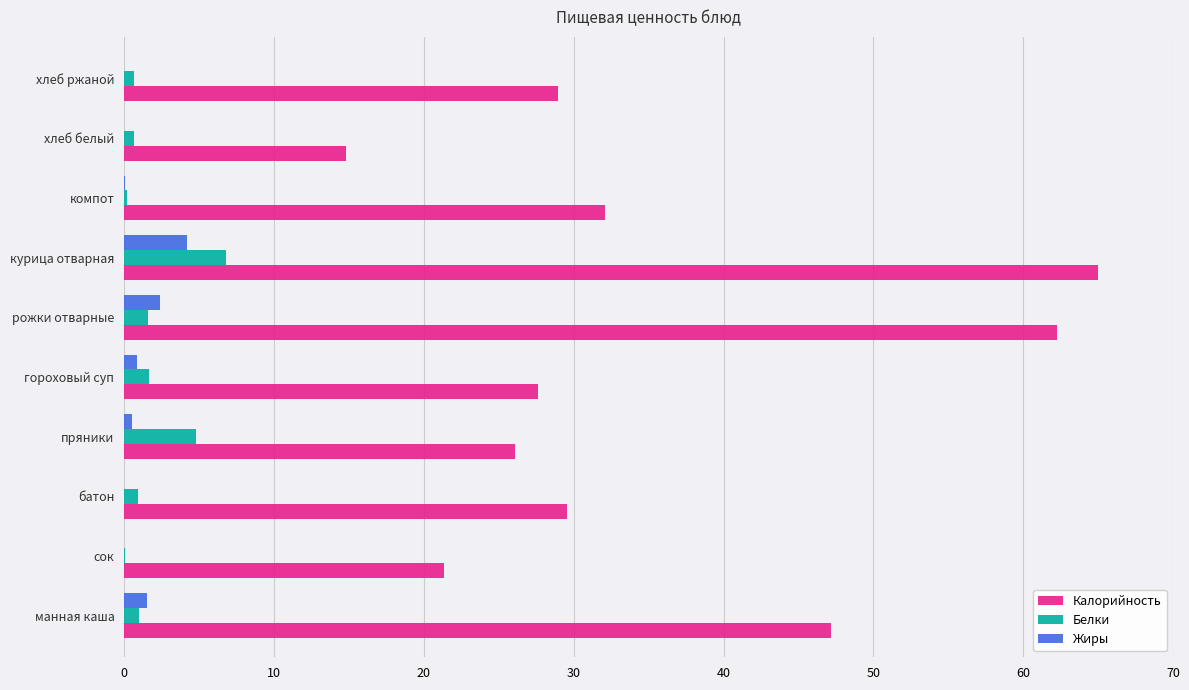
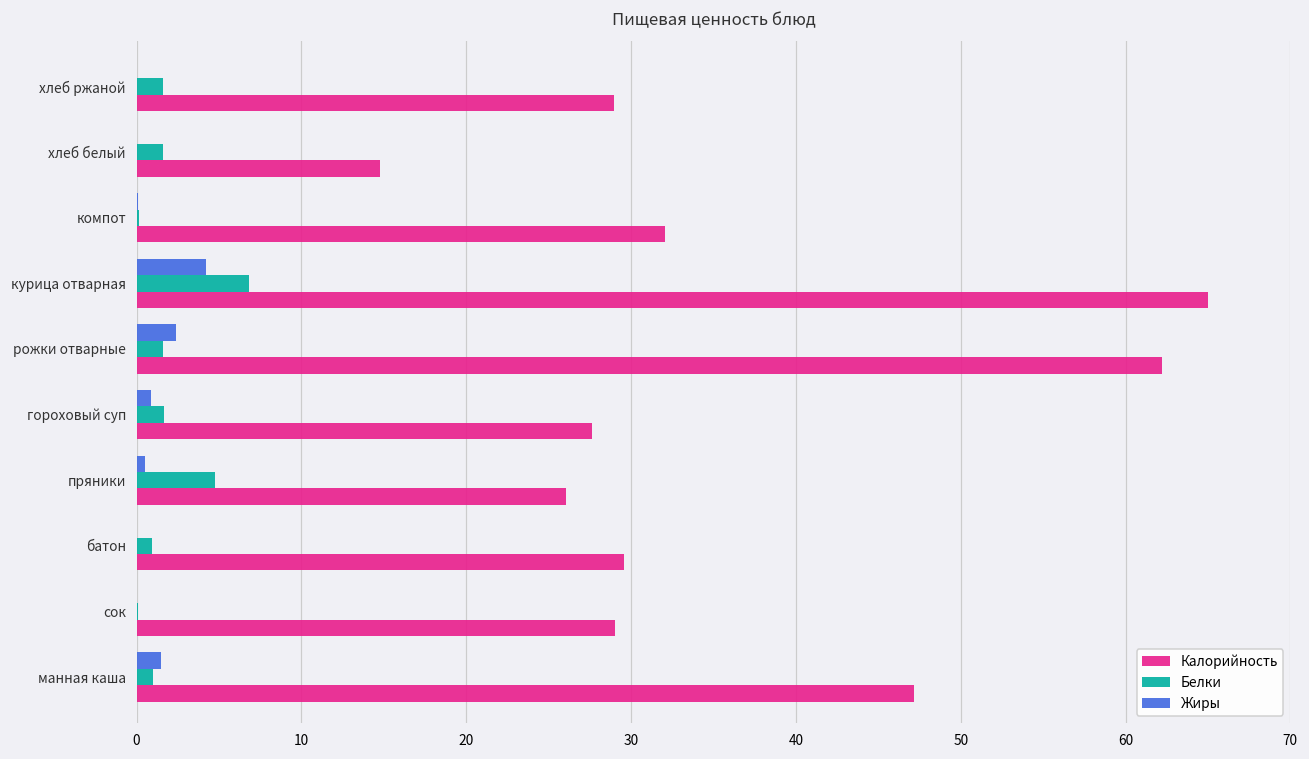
  {
    "Калорийность": {
      "хлеб ржаной": 28.9,
      "хлеб белый": 14.8,
      "компот": 32.1,
      "курица отварная": 65.0,
      "рожки отварные": 62.2,
      "гороховый суп": 27.6,
      "пряники": 26.1,
      "батон": 29.6,
-     "сок": 21.3,
+     "сок": 29.0,
      "манная каша": 47.2
    },
    "Белки": {
-     "хлеб ржаной": 0.6,
-     "хлеб белый": 0.6,
+     "хлеб ржаной": 1.6,
+     "хлеб белый": 1.6,
      "курица отварная": 6.8,
      "рожки отварные": 1.6,
      "гороховый суп": 1.7,
      "пряники": 4.8,
      "батон": 0.9,
      "манная каша": 1.0
    },
    "Жиры": {
      "хлеб ржаной": 0.0,
      "хлеб белый": 0.0,
      "курица отварная": 4.2,
      "рожки отварные": 2.4,
      "гороховый суп": 0.9,
      "пряники": 0.5,
      "батон": 0.0,
      "сок": 0.0,
      "манная каша": 1.5
    }
  }
